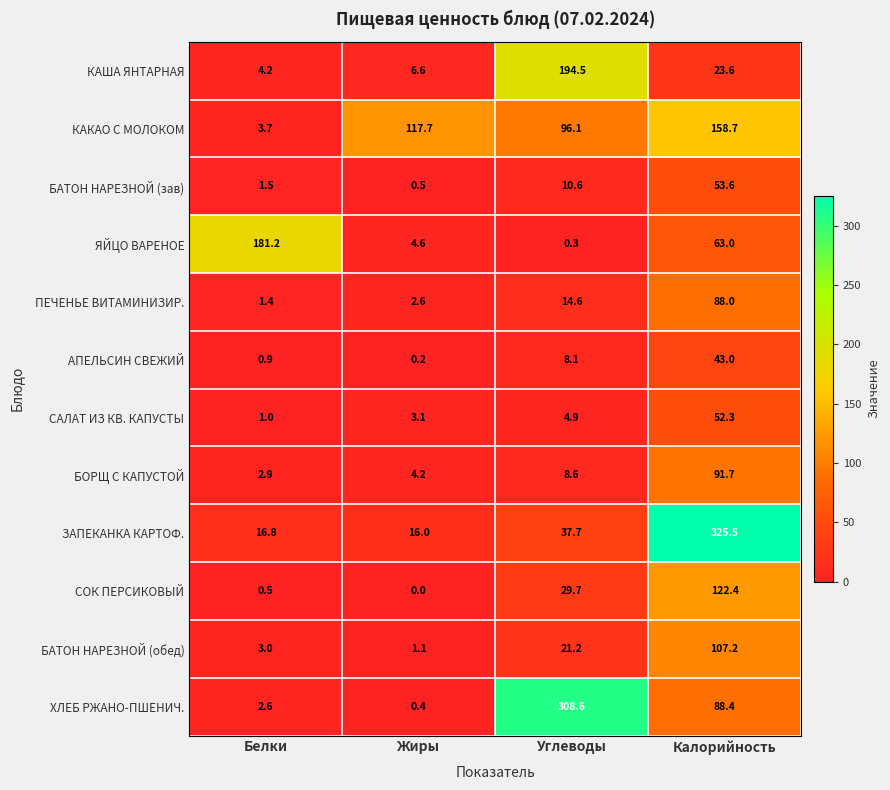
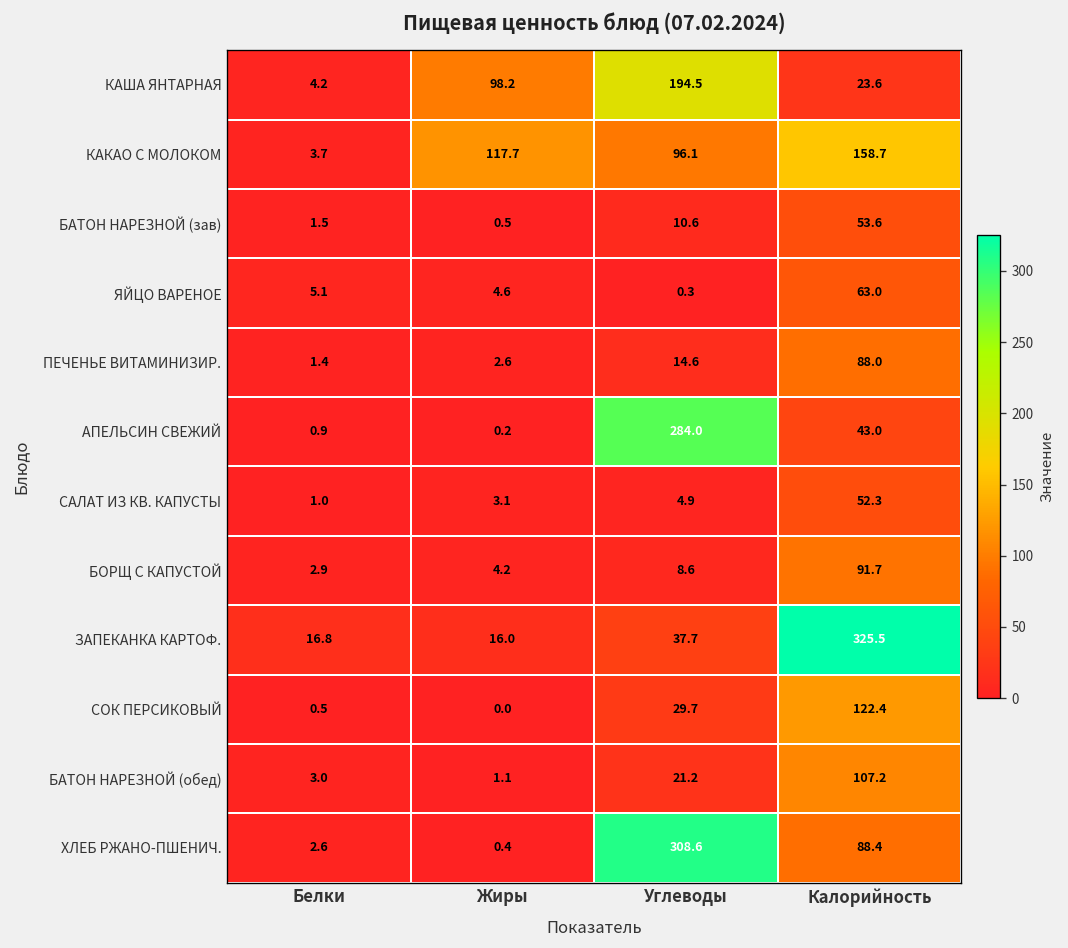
  {
    "КАША ЯНТАРНАЯ": {
      "Белки": 4.2,
-     "Жиры": 6.6,
+     "Жиры": 98.2,
      "Углеводы": 194.5,
      "Калорийность": 23.6
    },
    "КАКАО С МОЛОКОМ": {
      "Белки": 3.7,
      "Жиры": 117.7,
      "Углеводы": 96.1,
      "Калорийность": 158.7
    },
    "БАТОН НАРЕЗНОЙ (зав)": {
      "Белки": 1.5,
      "Жиры": 0.5,
      "Углеводы": 10.6,
      "Калорийность": 53.6
    },
    "ЯЙЦО ВАРЕНОЕ": {
-     "Белки": 181.2,
+     "Белки": 5.1,
      "Жиры": 4.6,
      "Углеводы": 0.3,
      "Калорийность": 63.0
    },
    "ПЕЧЕНЬЕ ВИТАМИНИЗИР.": {
      "Белки": 1.4,
      "Жиры": 2.6,
      "Углеводы": 14.6,
      "Калорийность": 88.0
    },
    "АПЕЛЬСИН СВЕЖИЙ": {
      "Белки": 0.9,
      "Жиры": 0.2,
-     "Углеводы": 8.1,
+     "Углеводы": 284.0,
      "Калорийность": 43.0
    },
    "САЛАТ ИЗ КВ. КАПУСТЫ": {
      "Белки": 1.0,
      "Жиры": 3.1,
      "Углеводы": 4.9,
      "Калорийность": 52.3
    },
    "БОРЩ С КАПУСТОЙ": {
      "Белки": 2.9,
      "Жиры": 4.2,
      "Углеводы": 8.6,
      "Калорийность": 91.7
    },
    "ЗАПЕКАНКА КАРТОФ.": {
      "Белки": 16.8,
      "Жиры": 16.0,
      "Углеводы": 37.7,
      "Калорийность": 325.5
    },
    "СОК ПЕРСИКОВЫЙ": {
      "Белки": 0.5,
      "Жиры": 0.0,
      "Углеводы": 29.7,
      "Калорийность": 122.4
    },
    "БАТОН НАРЕЗНОЙ (обед)": {
      "Белки": 3.0,
      "Жиры": 1.1,
      "Углеводы": 21.2,
      "Калорийность": 107.2
    },
    "ХЛЕБ РЖАНО-ПШЕНИЧ.": {
      "Белки": 2.6,
      "Жиры": 0.4,
      "Углеводы": 308.6,
      "Калорийность": 88.4
    }
  }
